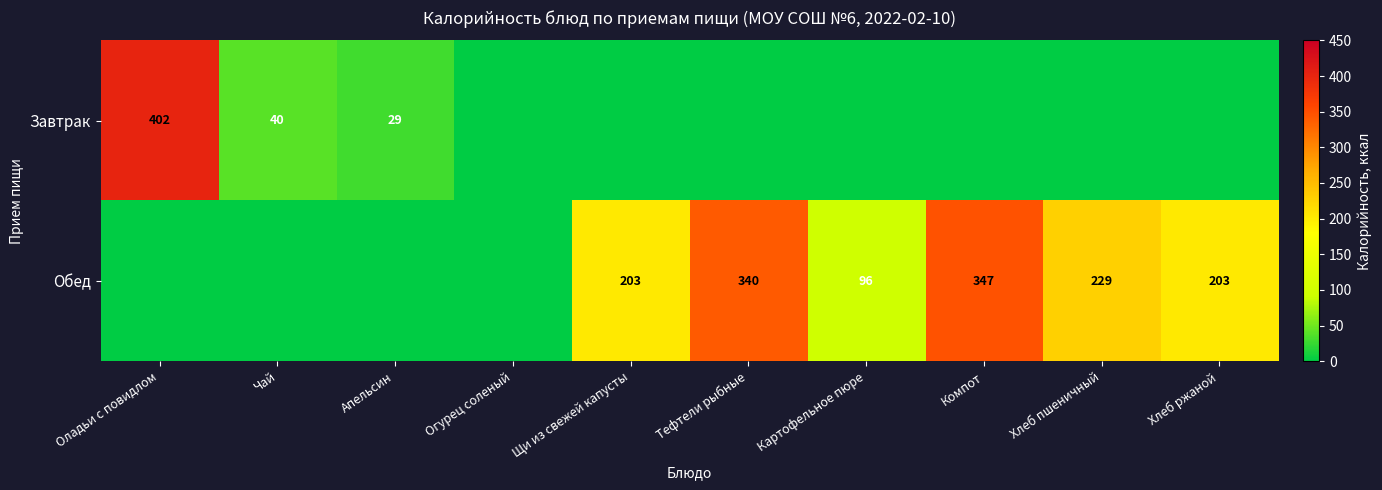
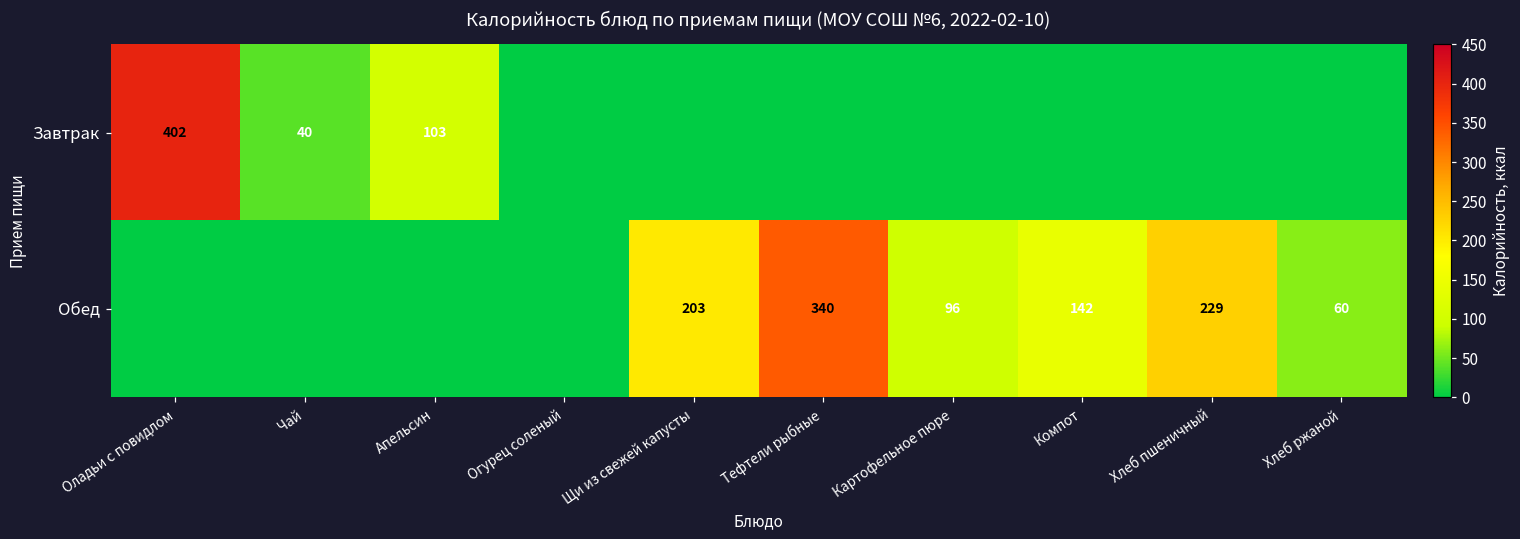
  {
    "Завтрак": {
      "Оладьи с повидлом": 402,
      "Чай": 40,
-     "Апельсин": 29
+     "Апельсин": 103
    },
    "Обед": {
      "Щи из свежей капусты": 203,
      "Тефтели рыбные": 340,
      "Картофельное пюре": 96,
-     "Компот": 347,
+     "Компот": 142,
      "Хлеб пшеничный": 229,
-     "Хлеб ржаной": 203
+     "Хлеб ржаной": 60
    }
  }
